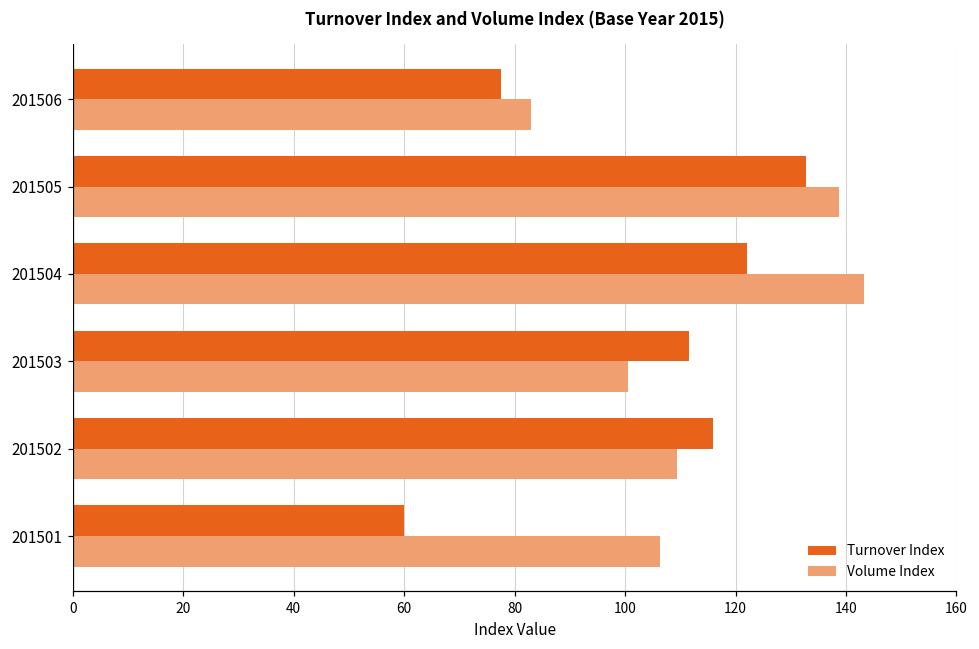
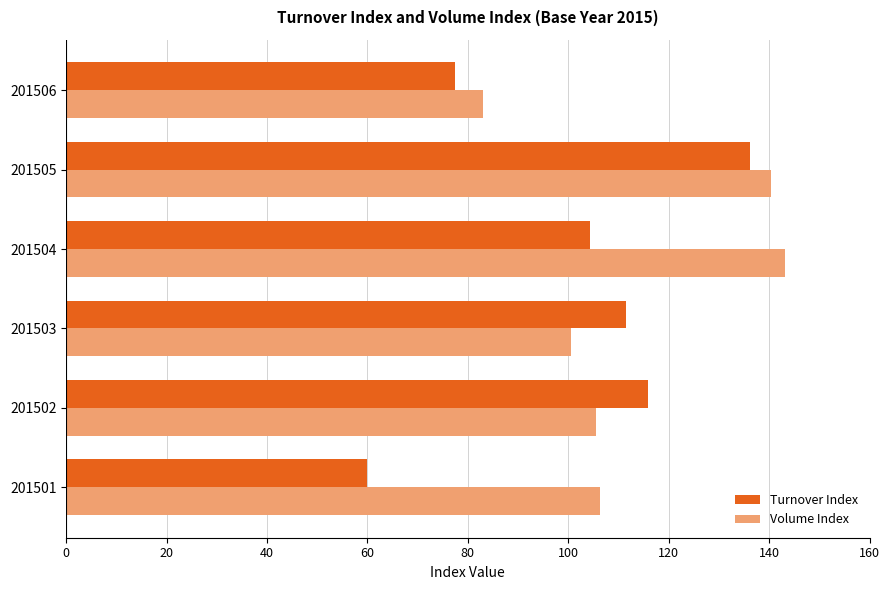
  {
    "Turnover Index": {
      "201506": 77,
-     "201505": 133,
-     "201504": 122,
+     "201505": 136,
+     "201504": 104,
      "201503": 112,
      "201502": 116,
      "201501": 60
    },
    "Volume Index": {
      "201506": 83,
-     "201505": 139,
+     "201505": 140,
      "201504": 143,
      "201503": 101,
-     "201502": 109,
+     "201502": 105,
      "201501": 106
    }
  }
